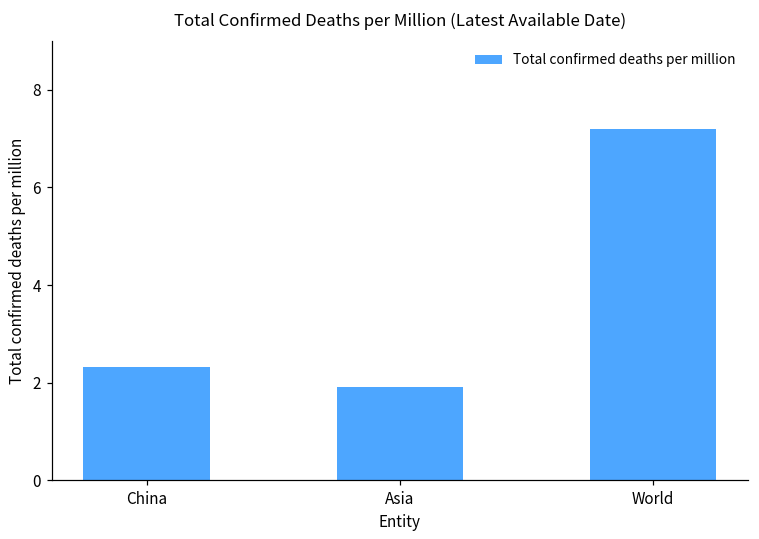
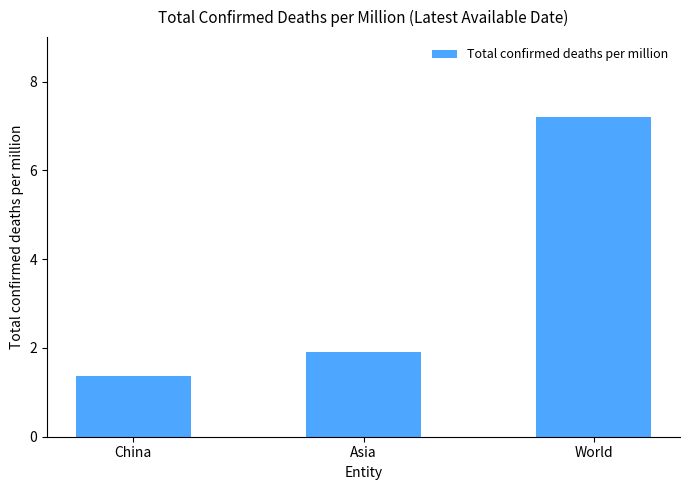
  {
-   "China": 2.3,
+   "China": 1.4,
    "Asia": 1.9,
    "World": 7.2
  }
